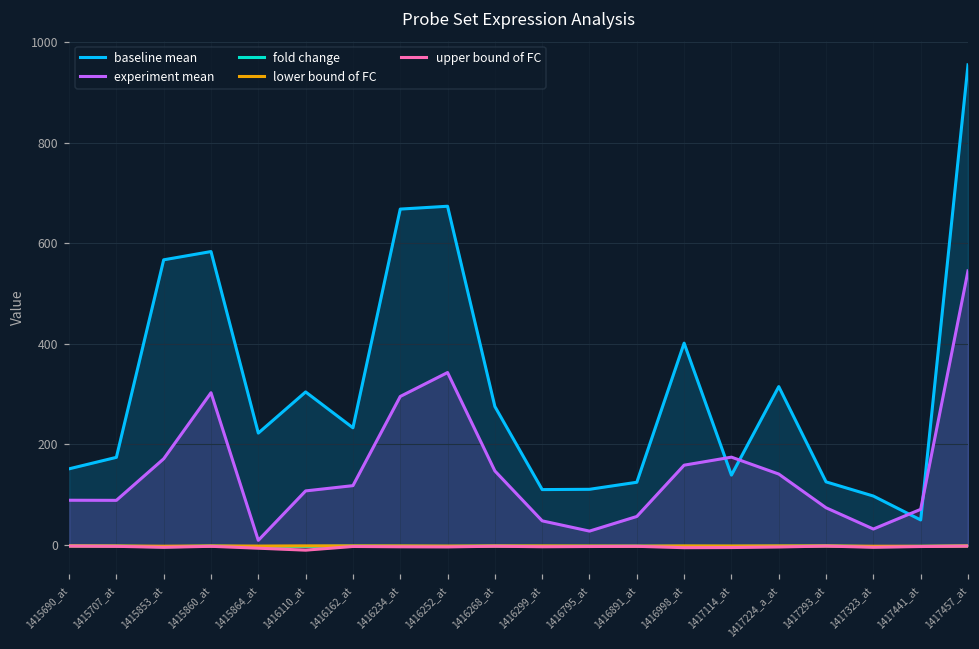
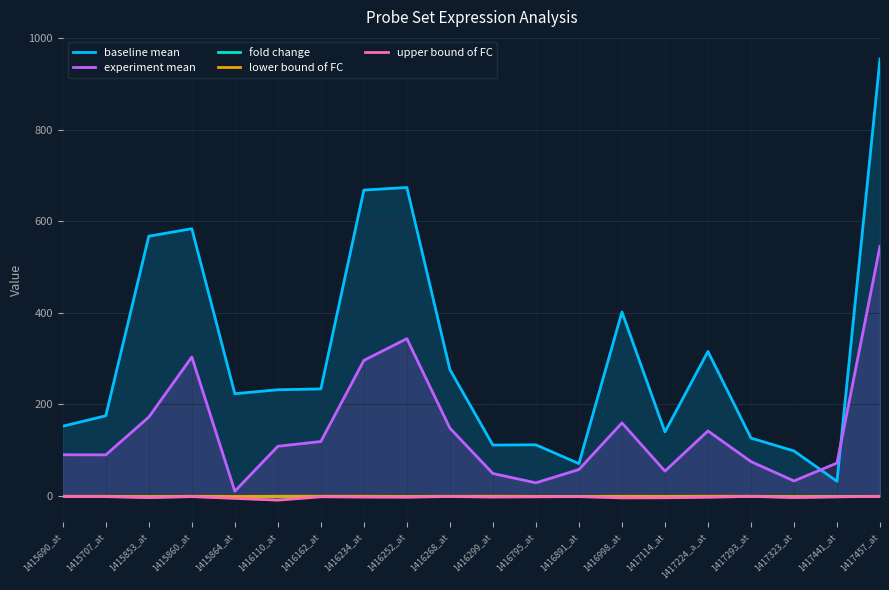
  {
    "baseline mean": {
      "1415690_at": 150,
      "1415707_at": 170,
      "1415853_at": 570,
      "1415860_at": 580,
      "1415864_at": 220,
-     "1416110_at": 300,
+     "1416110_at": 230,
      "1416162_at": 230,
      "1416234_at": 670,
      "1416252_at": 670,
      "1416268_at": 280,
      "1416299_at": 110,
      "1416795_at": 110,
-     "1416891_at": 120,
+     "1416891_at": 70,
      "1416998_at": 400,
      "1417114_at": 140,
      "1417224_a_at": 320,
      "1417293_at": 130,
      "1417323_at": 100,
-     "1417441_at": 50,
+     "1417441_at": 30,
      "1417457_at": 950
    },
    "experiment mean": {
      "1415690_at": 90,
      "1415707_at": 90,
      "1415853_at": 170,
      "1415860_at": 300,
      "1415864_at": 10,
      "1416110_at": 110,
      "1416162_at": 120,
      "1416234_at": 300,
      "1416252_at": 340,
      "1416268_at": 150,
      "1416299_at": 50,
      "1416795_at": 30,
      "1416891_at": 60,
      "1416998_at": 160,
-     "1417114_at": 170,
+     "1417114_at": 50,
      "1417224_a_at": 140,
      "1417293_at": 70,
      "1417323_at": 30,
      "1417441_at": 70,
      "1417457_at": 540
    },
    "upper bound of FC": {
      "1416110_at": -10
    }
  }
